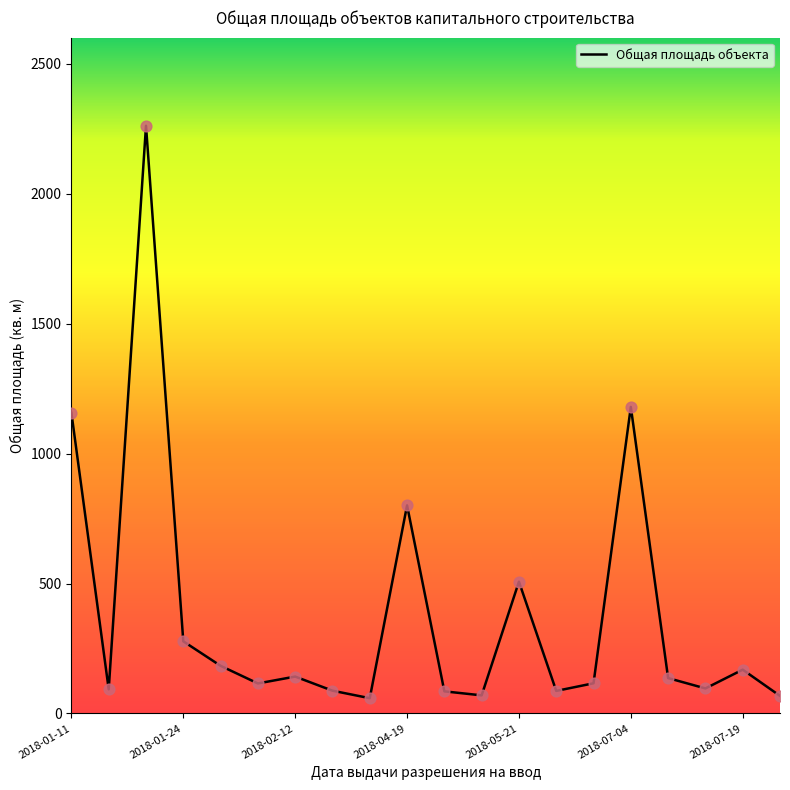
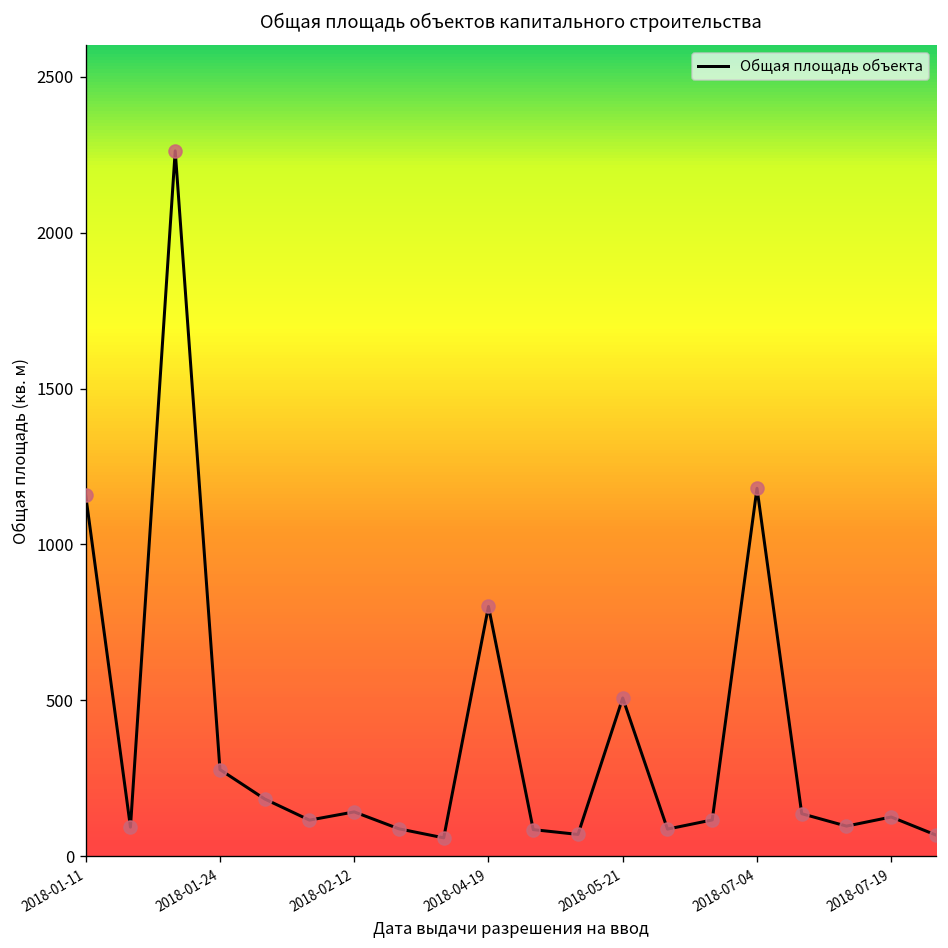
  {
    "2018-01-11": 1160,
    "2018-02-12": 140,
    "2018-05-21": 510,
-   "2018-07-19": 170
+   "2018-07-19": 130
  }
